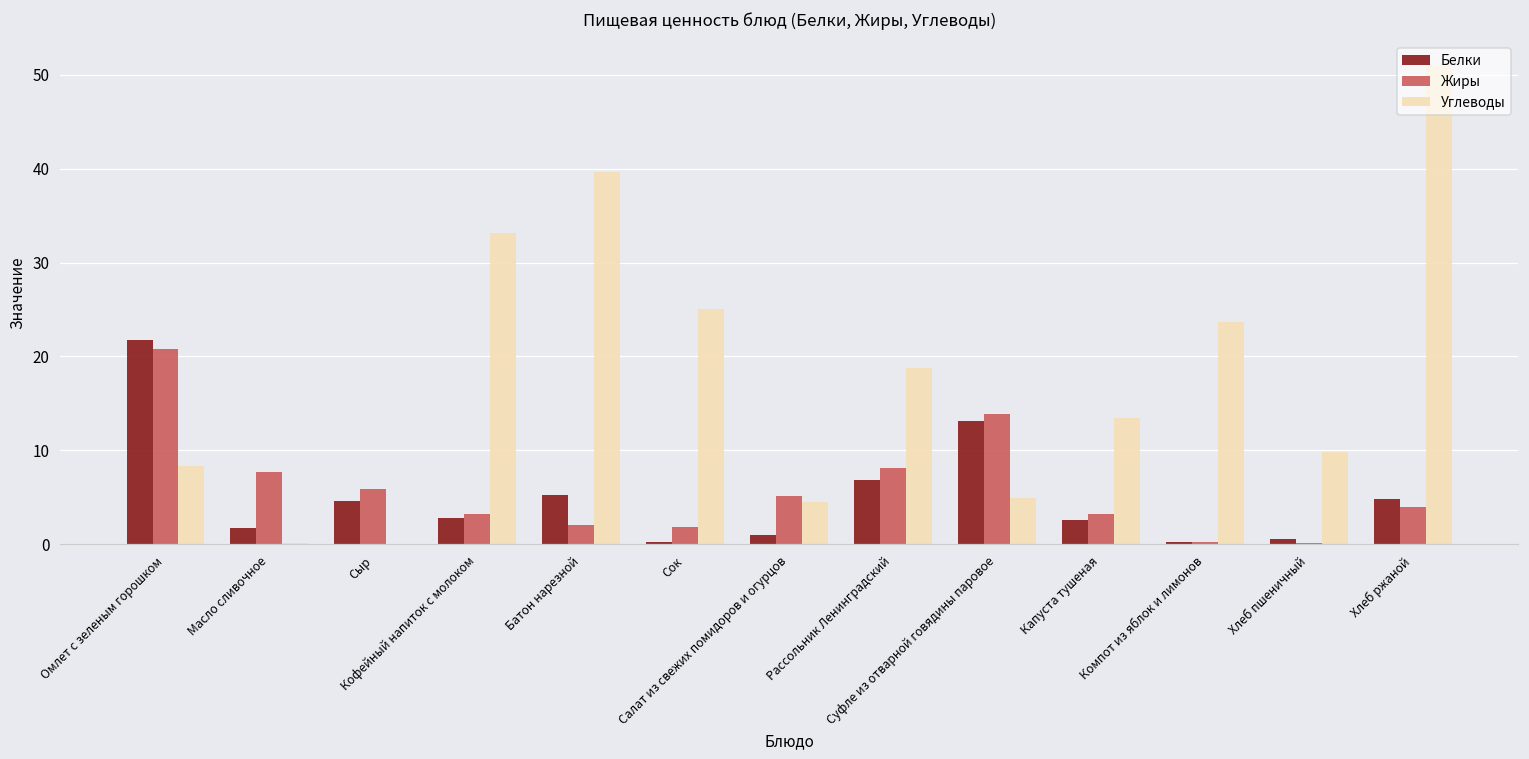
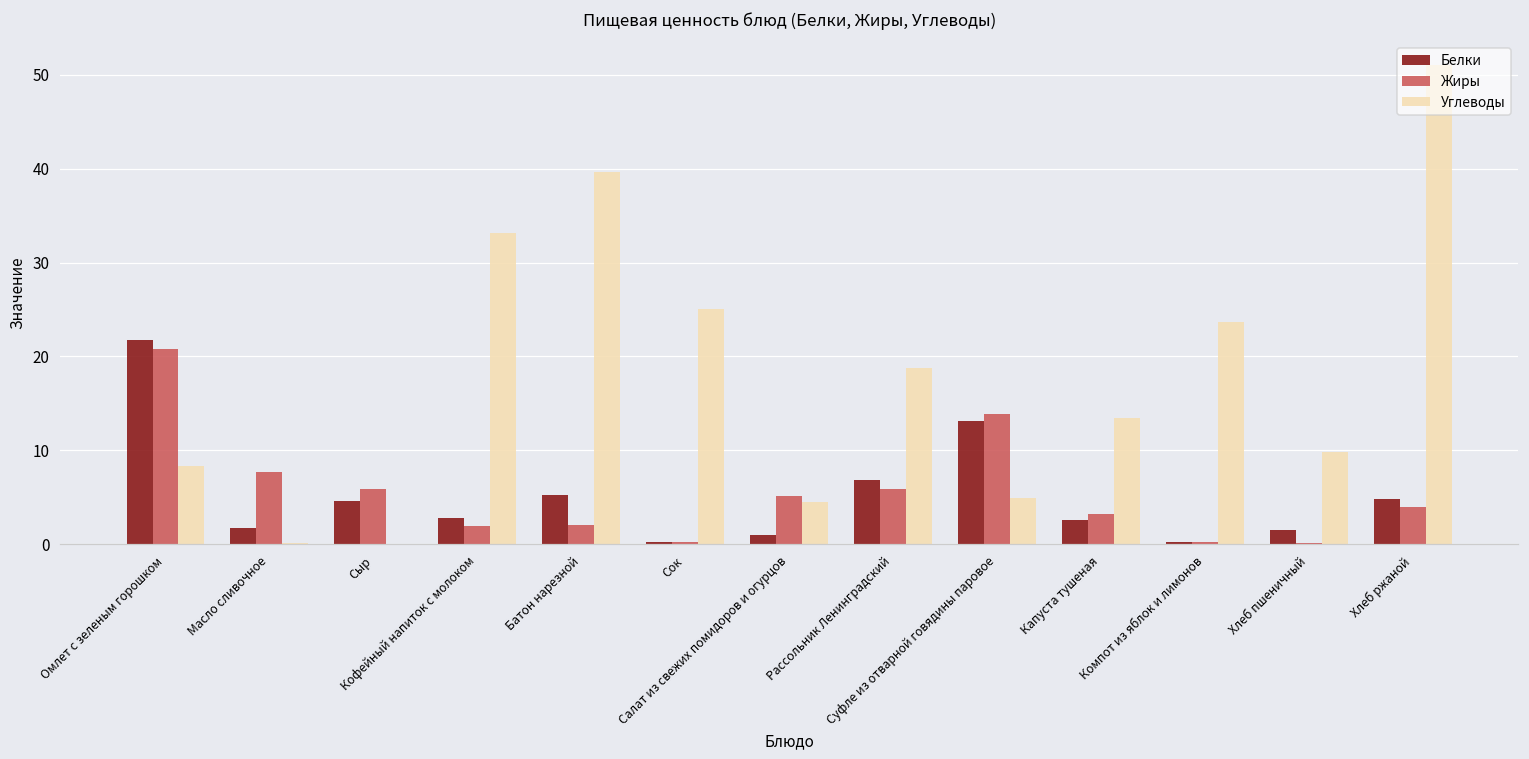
  {
    "Белки": {
      "Омлет с зеленым горошком": 22,
      "Масло сливочное": 2,
      "Сыр": 5,
      "Кофейный напиток с молоком": 3,
      "Батон нарезной": 5,
      "Салат из свежих помидоров и огурцов": 1,
      "Рассольник Ленинградский": 7,
      "Суфле из отварной говядины паровое": 13,
      "Капуста тушеная": 3,
      "Компот из яблок и лимонов": 0,
-     "Хлеб пшеничный": 1,
+     "Хлеб пшеничный": 2,
      "Хлеб ржаной": 5
    },
    "Жиры": {
      "Омлет с зеленым горошком": 21,
      "Масло сливочное": 8,
      "Сыр": 6,
-     "Кофейный напиток с молоком": 3,
+     "Кофейный напиток с молоком": 2,
      "Батон нарезной": 2,
-     "Сок": 2,
+     "Сок": 0,
      "Салат из свежих помидоров и огурцов": 5,
-     "Рассольник Ленинградский": 8,
+     "Рассольник Ленинградский": 6,
      "Суфле из отварной говядины паровое": 14,
      "Капуста тушеная": 3,
      "Хлеб ржаной": 4
    },
    "Углеводы": {
      "Омлет с зеленым горошком": 8,
      "Сыр": 0,
      "Кофейный напиток с молоком": 33,
      "Батон нарезной": 40,
      "Сок": 25,
      "Салат из свежих помидоров и огурцов": 5,
      "Рассольник Ленинградский": 19,
      "Суфле из отварной говядины паровое": 5,
      "Капуста тушеная": 13,
      "Компот из яблок и лимонов": 24,
      "Хлеб пшеничный": 10
    }
  }
